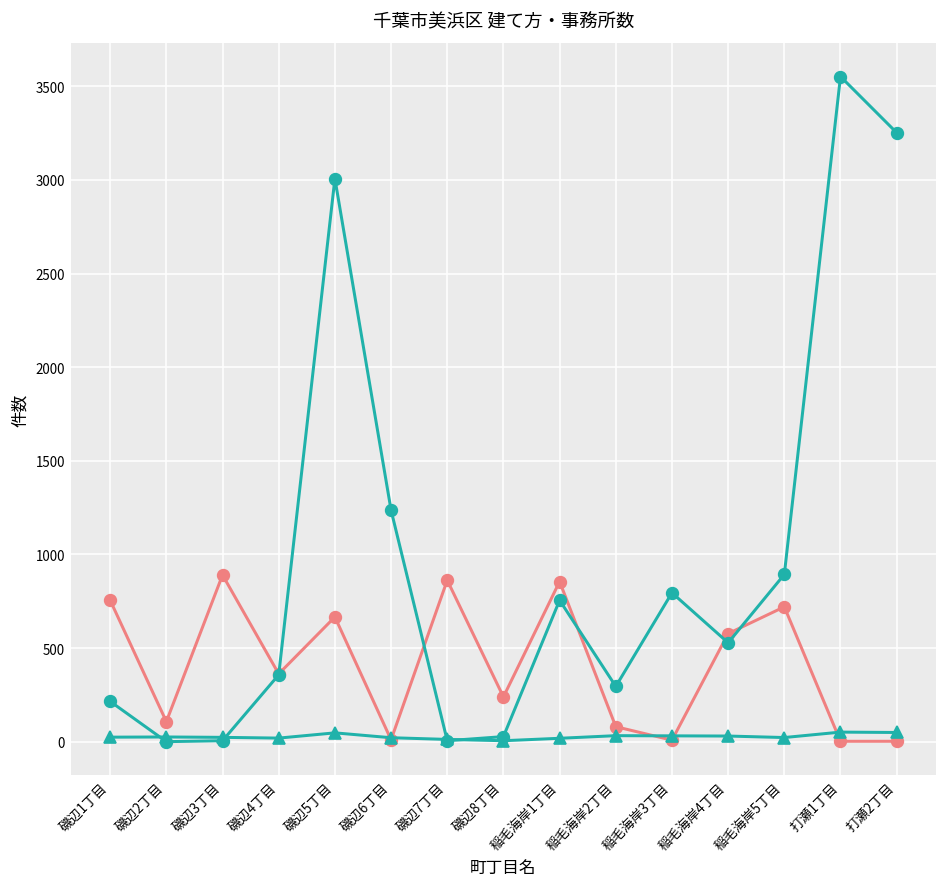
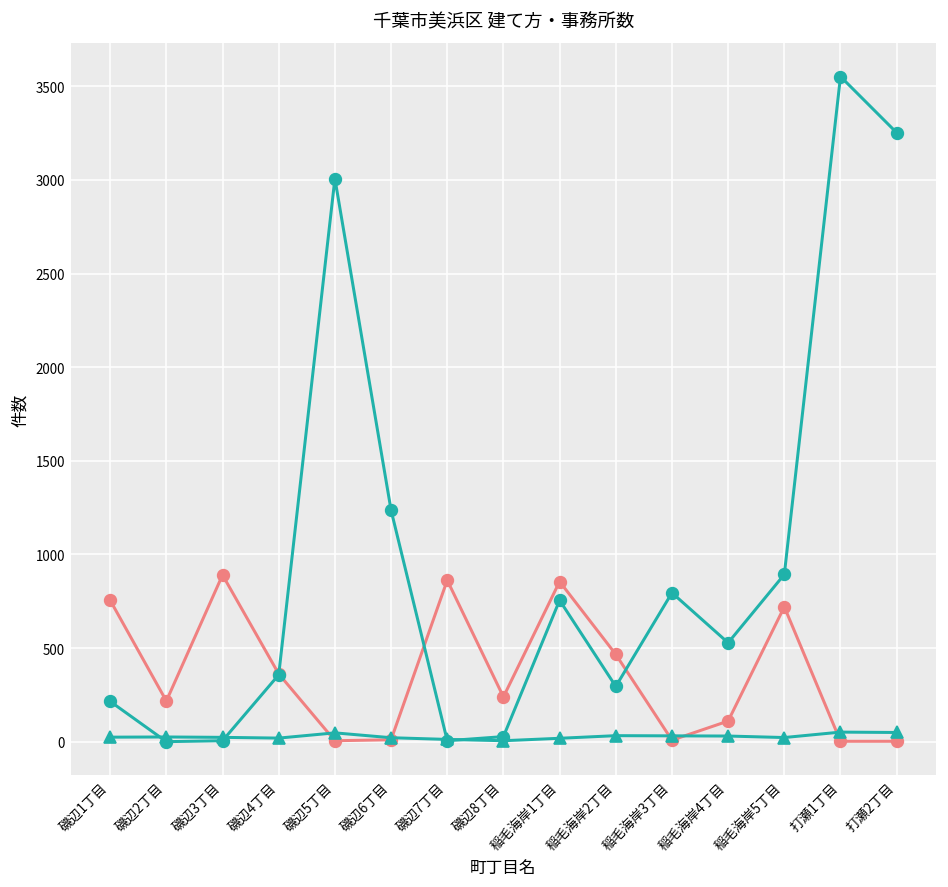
  {
    "一戸建数": {
      "磯辺1丁目": 760,
-     "磯辺2丁目": 110,
+     "磯辺2丁目": 220,
      "磯辺3丁目": 890,
-     "磯辺5丁目": 670,
+     "磯辺5丁目": 10,
      "磯辺7丁目": 860,
      "磯辺8丁目": 240,
      "稲毛海岸1丁目": 860,
-     "稲毛海岸2丁目": 80,
+     "稲毛海岸2丁目": 470,
      "稲毛海岸3丁目": 10,
-     "稲毛海岸4丁目": 580,
+     "稲毛海岸4丁目": 110,
      "稲毛海岸5丁目": 720,
      "打瀬1丁目": 0,
      "打瀬2丁目": 0
    }
  }
